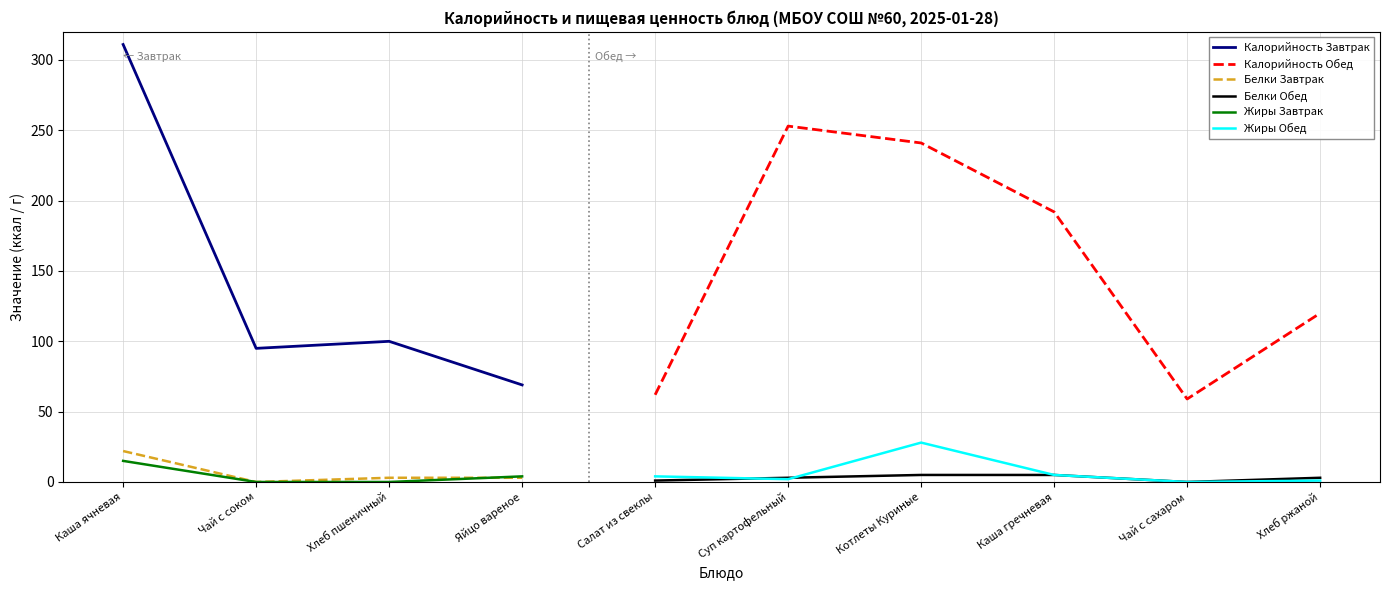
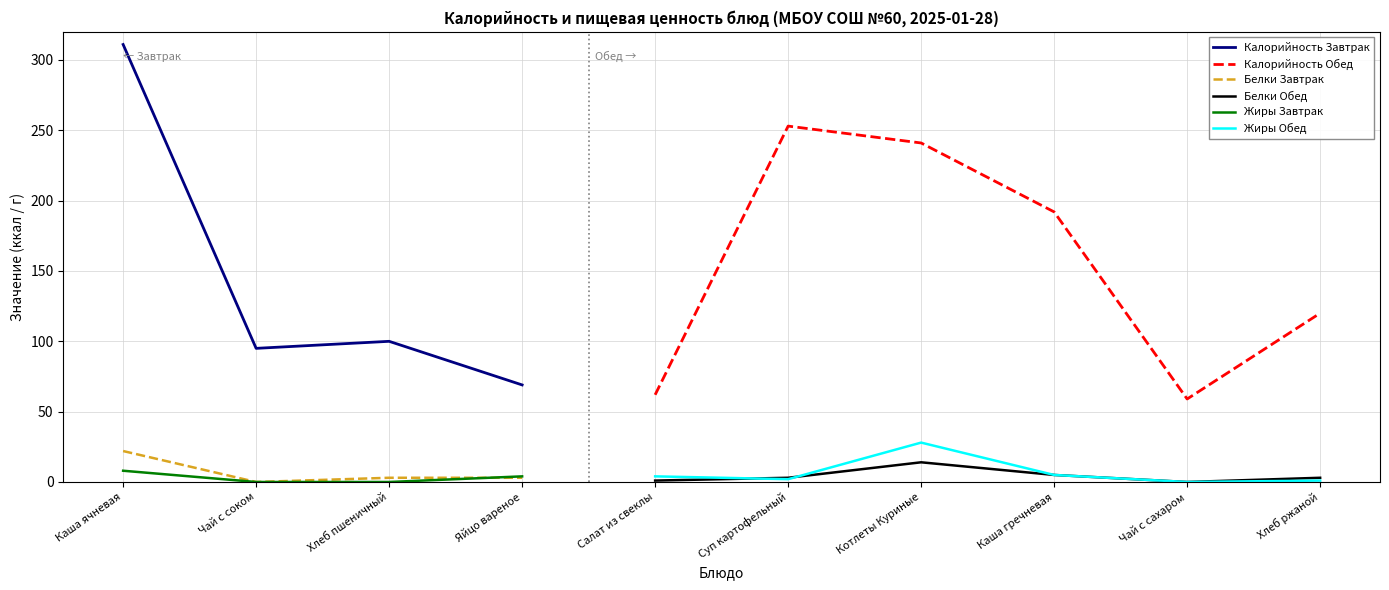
  {
    "Калорийность Завтрак": {
      "Каша ячневая": 311,
      "Чай с соком": 95,
      "Хлеб пшеничный": 100,
      "Яйцо вареное": 69
    },
    "Калорийность Обед": {
      "Салат из свеклы": 62,
      "Суп картофельный": 253,
      "Котлеты Куриные": 241,
      "Каша гречневая": 192,
      "Чай с сахаром": 59,
      "Хлеб ржаной": 120
    },
    "Белки Завтрак": {
      "Каша ячневая": 22,
      "Хлеб пшеничный": 3
    },
    "Белки Обед": {
      "Салат из свеклы": 1,
-     "Котлеты Куриные": 5,
+     "Котлеты Куриные": 14,
      "Хлеб ржаной": 3
    },
    "Жиры Завтрак": {
-     "Каша ячневая": 15,
+     "Каша ячневая": 8,
      "Хлеб пшеничный": 0
    },
    "Жиры Обед": {
      "Салат из свеклы": 4,
      "Котлеты Куриные": 28,
      "Хлеб ржаной": 1
    }
  }
